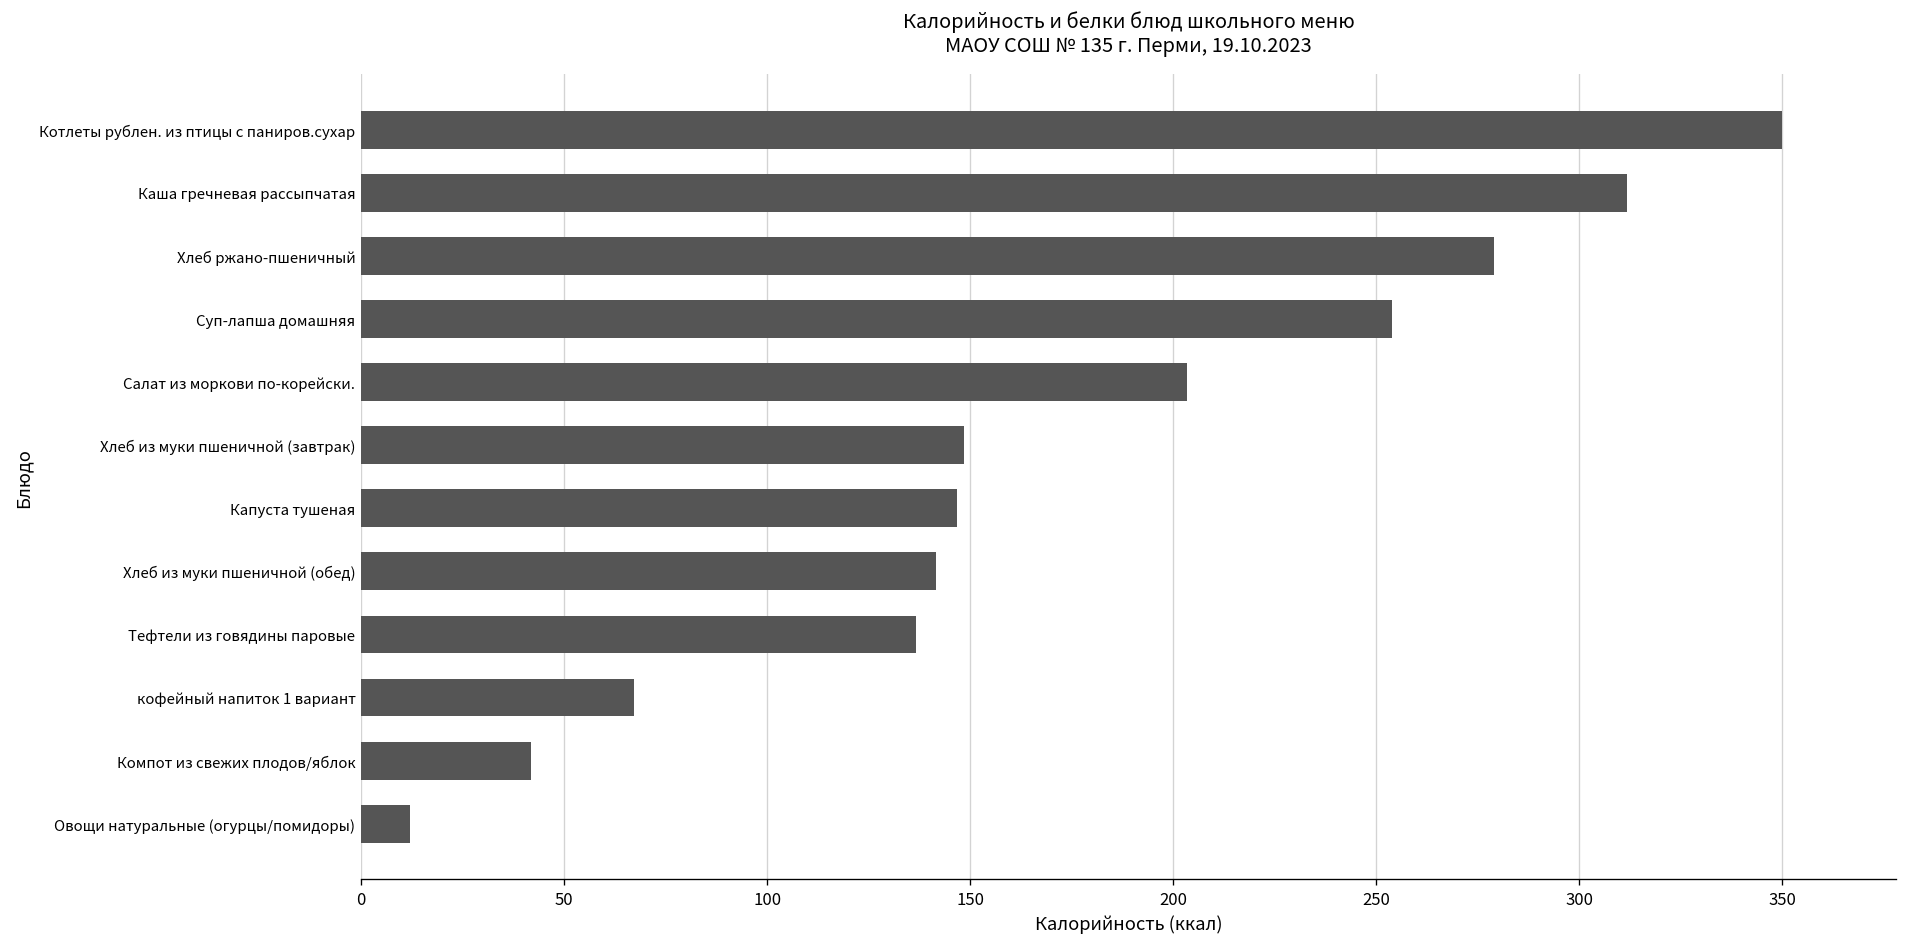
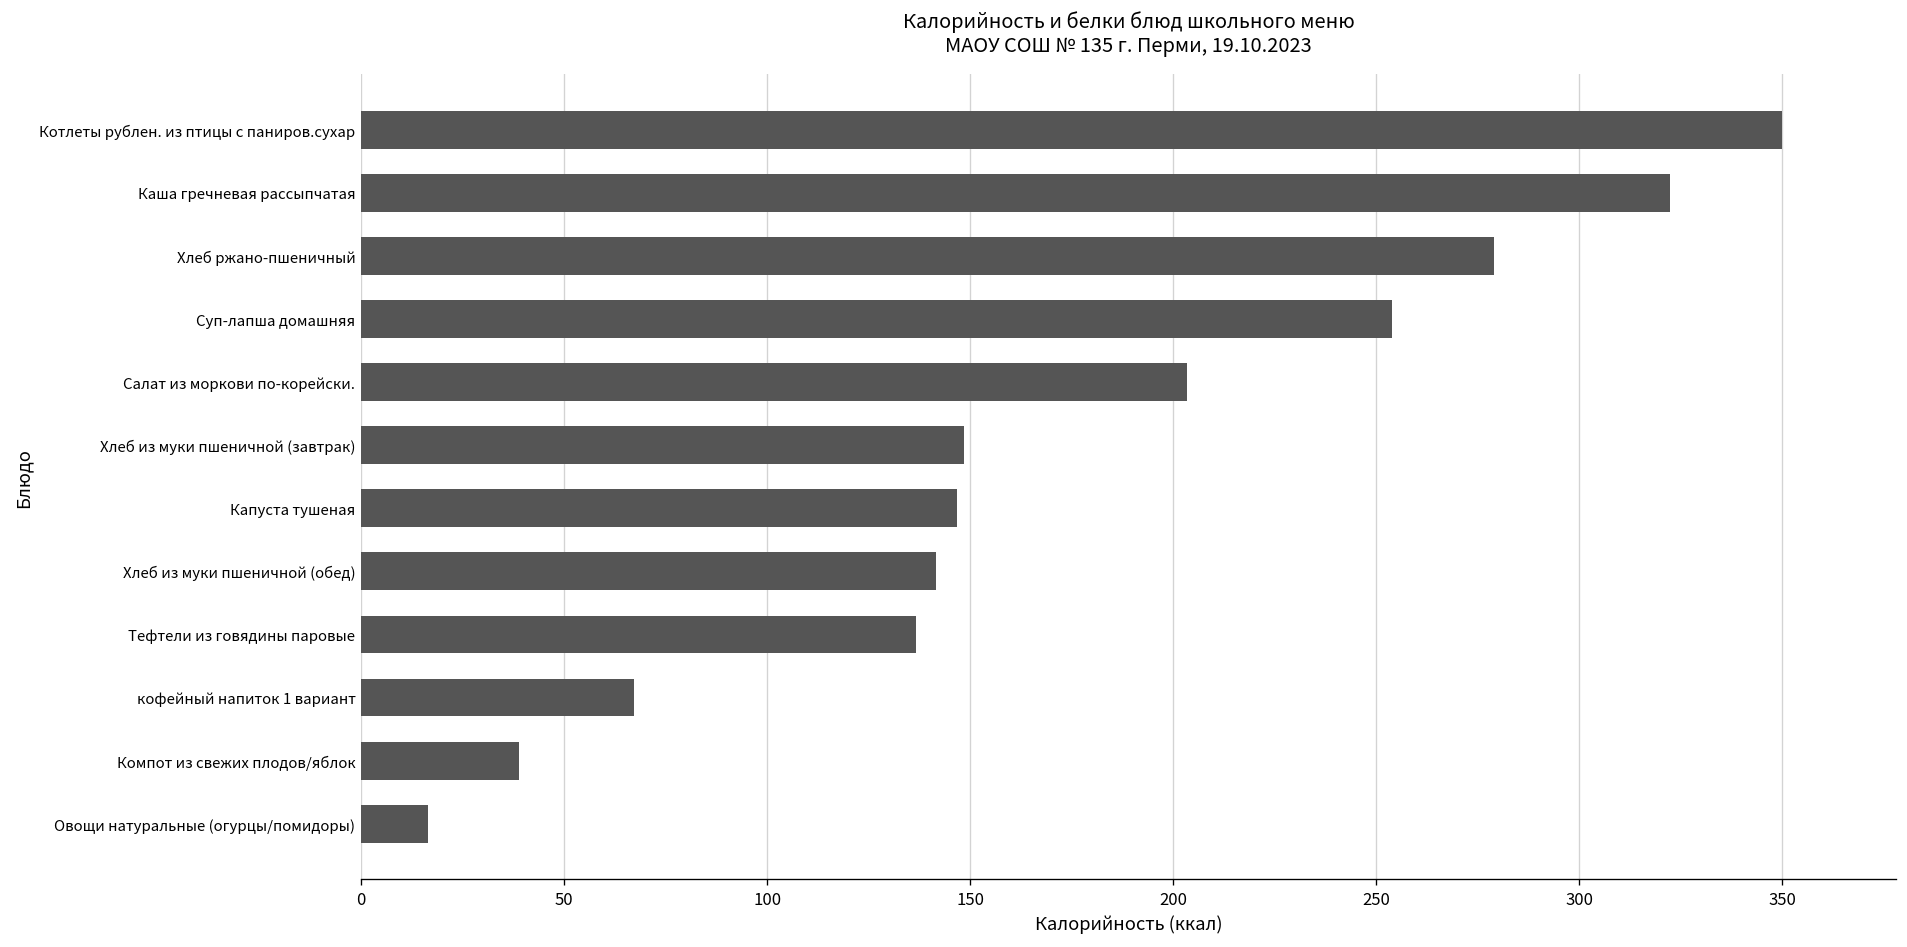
  {
    "Котлеты рублен. из птицы с паниров.сухар": 350,
-   "Каша гречневая рассыпчатая": 312,
+   "Каша гречневая рассыпчатая": 322,
    "Хлеб ржано-пшеничный": 279,
    "Суп-лапша домашняя": 254,
    "Салат из моркови по-корейски.": 203,
    "Хлеб из муки пшеничной (завтрак)": 149,
    "Капуста тушеная": 147,
    "Хлеб из муки пшеничной (обед)": 142,
    "Тефтели из говядины паровые": 137,
    "кофейный напиток 1 вариант": 67,
-   "Компот из свежих плодов/яблок": 42,
-   "Овощи натуральные (огурцы/помидоры)": 12
+   "Компот из свежих плодов/яблок": 39,
+   "Овощи натуральные (огурцы/помидоры)": 16
  }
